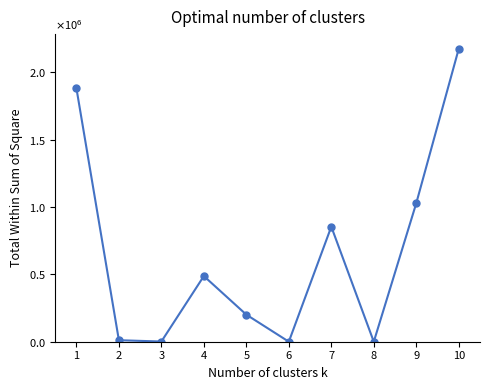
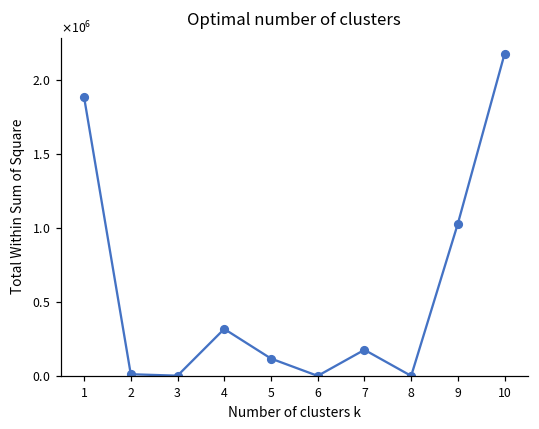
  {
    "1": 1880000,
    "2": 10000,
    "3": 0,
-   "4": 490000,
-   "5": 200000,
+   "4": 320000,
+   "5": 120000,
    "6": 0,
-   "7": 850000,
+   "7": 180000,
    "8": 0,
    "9": 1030000,
    "10": 2180000
  }
